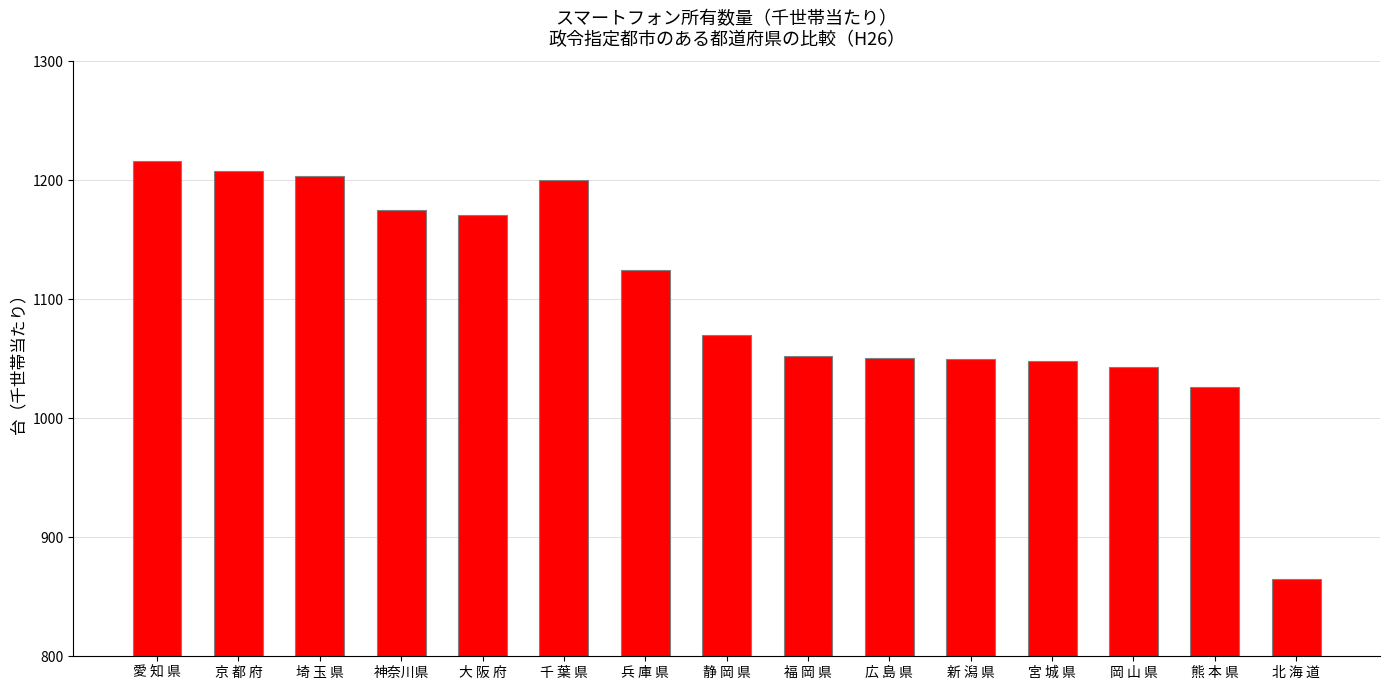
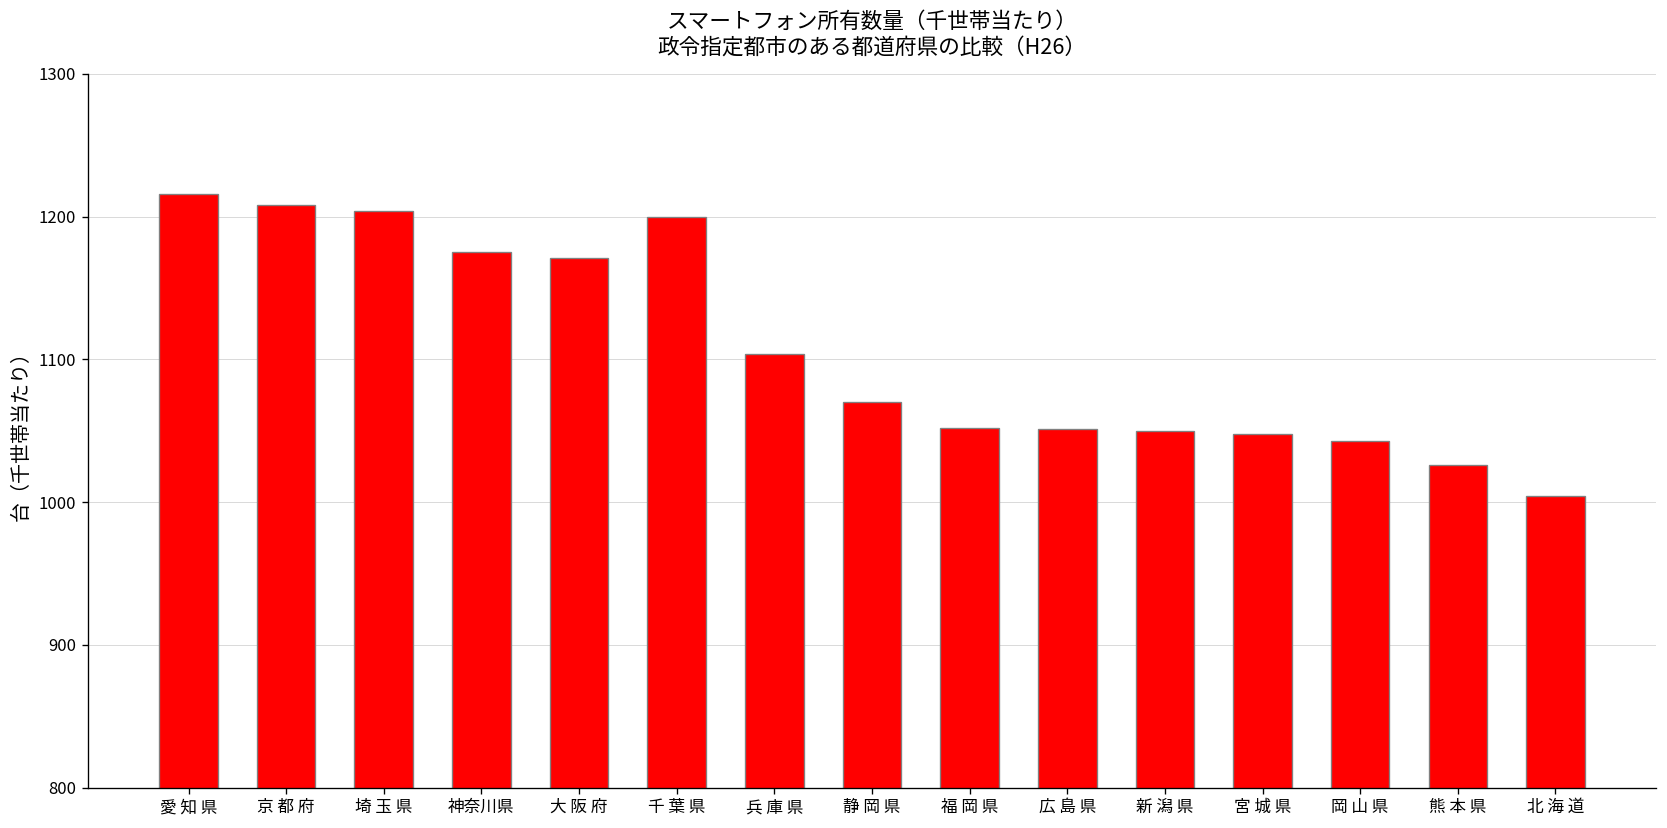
  {
    "愛 知 県": 1216,
    "京 都 府": 1208,
    "埼 玉 県": 1204,
    "神奈川県": 1175,
    "大 阪 府": 1171,
    "千 葉 県": 1200,
-   "兵 庫 県": 1125,
+   "兵 庫 県": 1104,
    "静 岡 県": 1070,
    "福 岡 県": 1052,
    "広 島 県": 1051,
    "新 潟 県": 1050,
    "宮 城 県": 1048,
    "岡 山 県": 1043,
    "熊 本 県": 1026,
-   "北 海 道": 865
+   "北 海 道": 1004
  }
